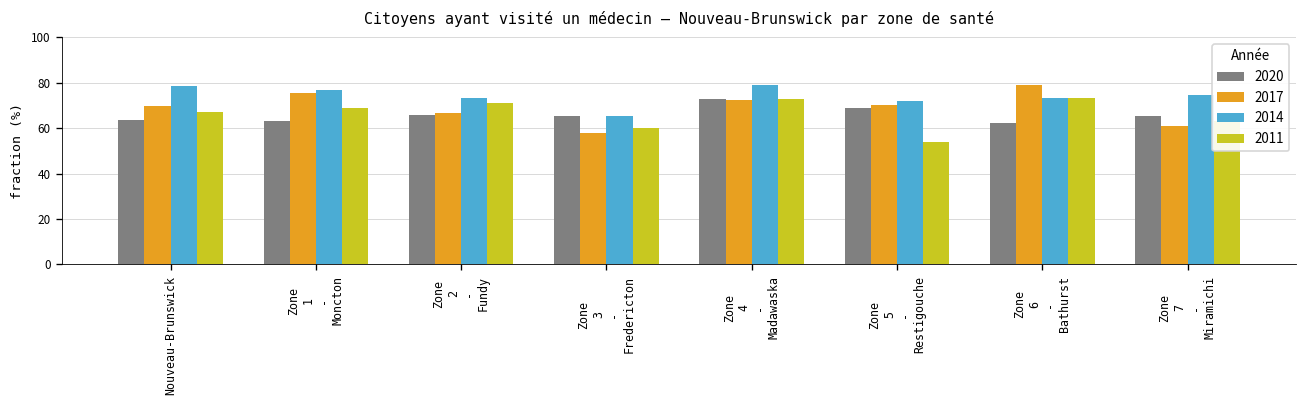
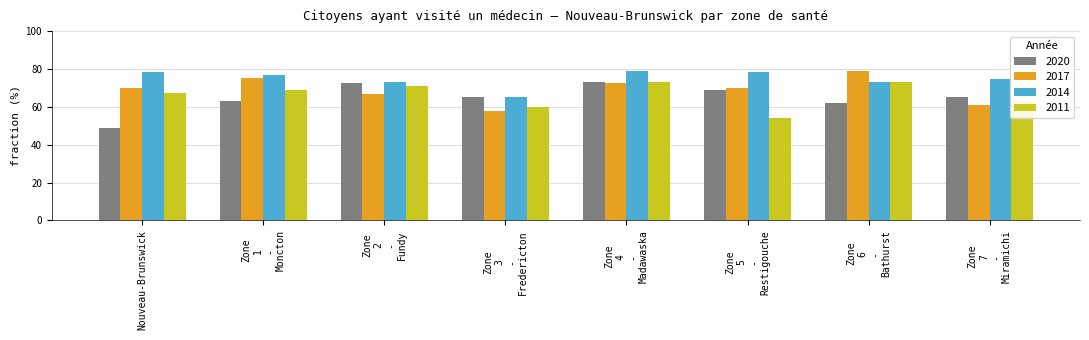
  {
    "2020": {
-     "Nouveau-Brunswick": 64,
+     "Nouveau-Brunswick": 49,
      "Zone 1 - Moncton": 63,
-     "Zone 2 - Fundy": 66,
+     "Zone 2 - Fundy": 73,
      "Zone 3 - Fredericton": 65,
      "Zone 4 - Madawaska": 73,
      "Zone 5 - Restigouche": 69,
      "Zone 6 - Bathurst": 62,
      "Zone 7 - Miramichi": 65
    },
    "2014": {
      "Nouveau-Brunswick": 78,
      "Zone 1 - Moncton": 77,
      "Zone 2 - Fundy": 73,
      "Zone 3 - Fredericton": 65,
      "Zone 4 - Madawaska": 79,
-     "Zone 5 - Restigouche": 72,
+     "Zone 5 - Restigouche": 78,
      "Zone 6 - Bathurst": 73,
      "Zone 7 - Miramichi": 75
    }
  }
